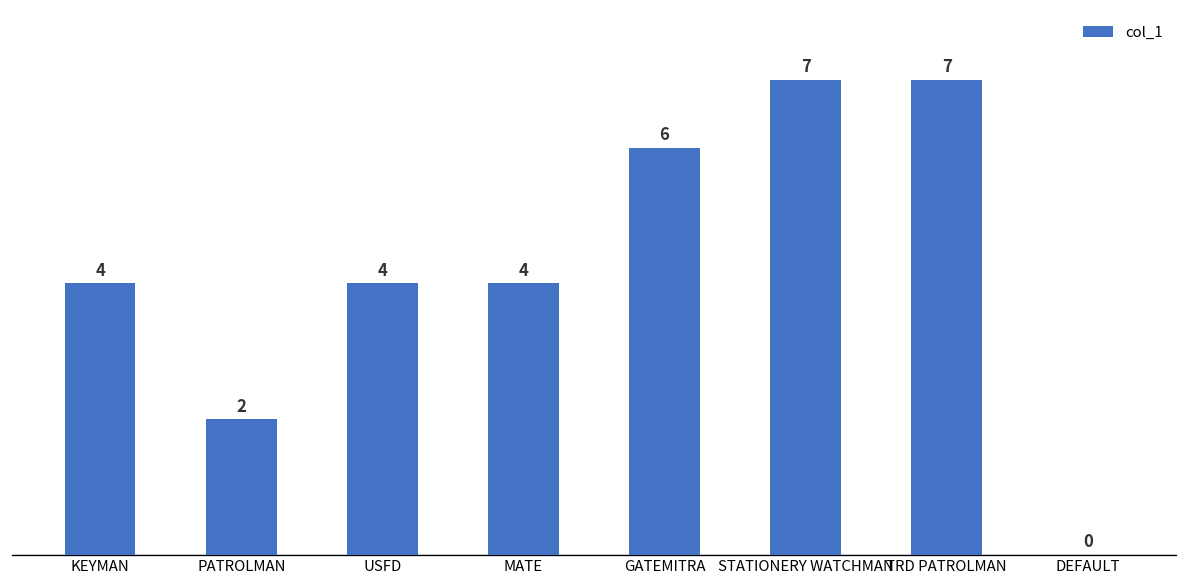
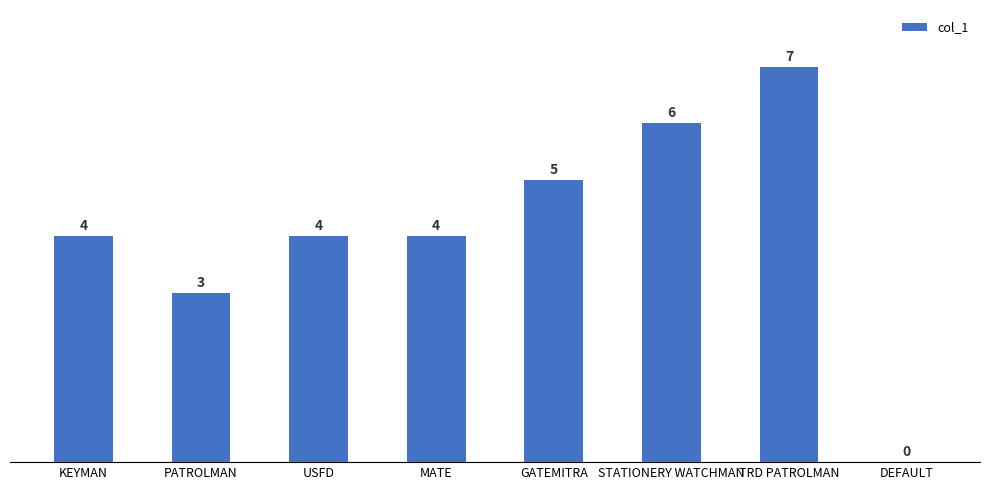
  {
    "KEYMAN": 4,
-   "PATROLMAN": 2,
+   "PATROLMAN": 3,
    "USFD": 4,
    "MATE": 4,
-   "GATEMITRA": 6,
-   "STATIONERY WATCHMAN": 7,
+   "GATEMITRA": 5,
+   "STATIONERY WATCHMAN": 6,
    "TRD PATROLMAN": 7,
    "DEFAULT": 0
  }
